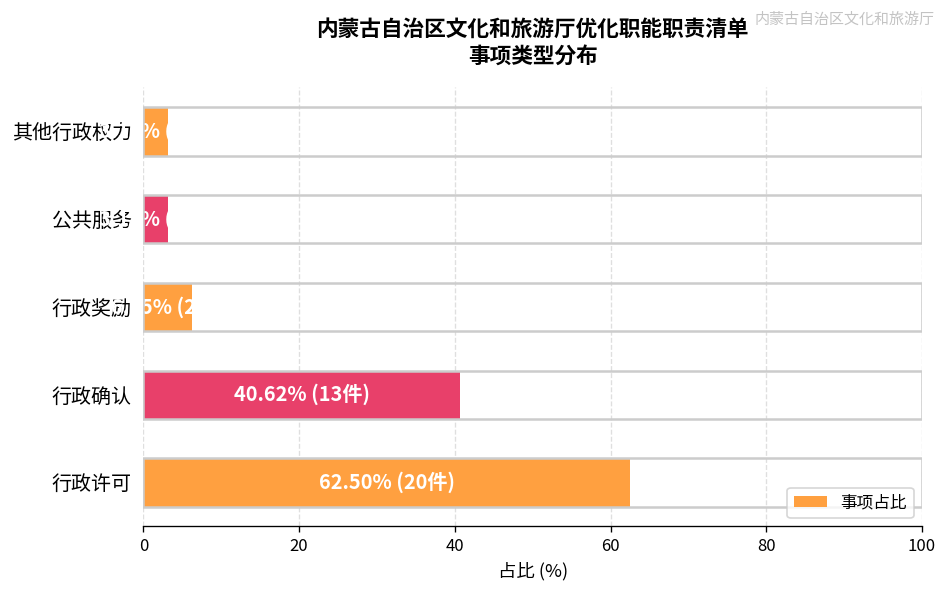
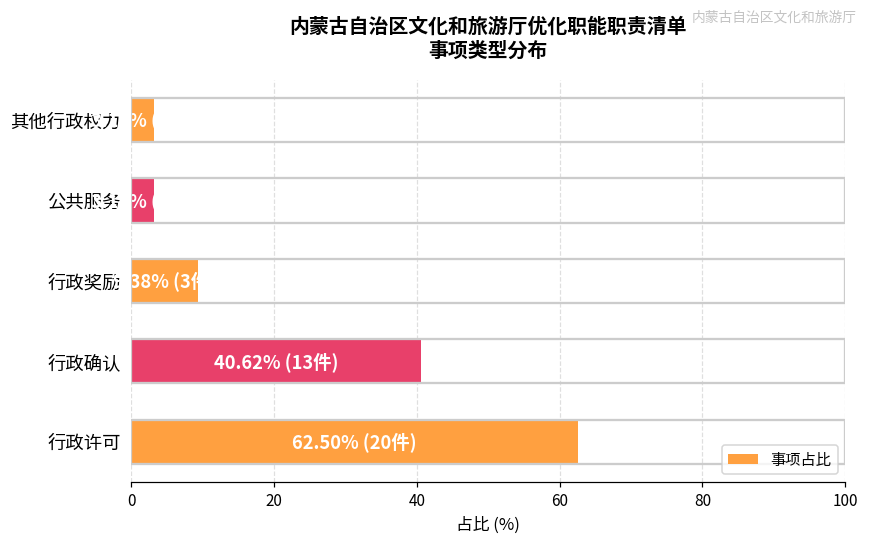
  {
    "其他行政权力": 3,
    "公共服务": 3,
-   "行政奖励": 6
+   "行政奖励": 9
  }
